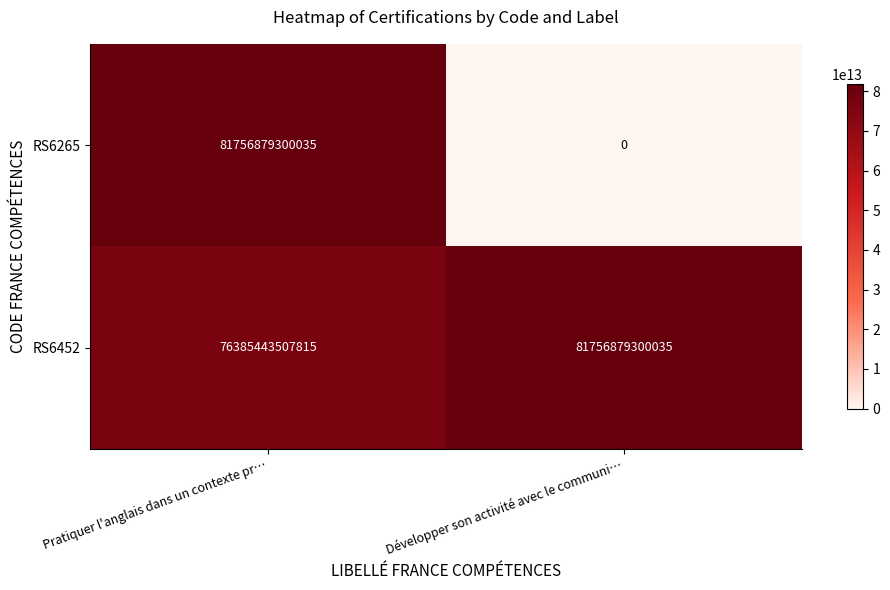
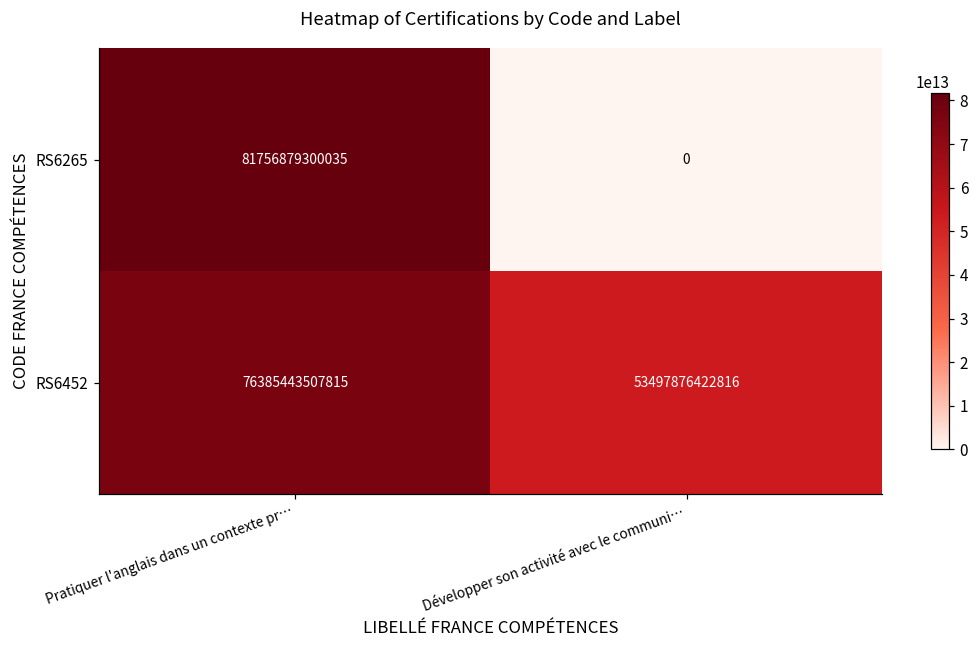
  {
    "RS6265": {
      "Pratiquer l'anglais dans un contexte pr…": 81756879300035,
      "Développer son activité avec le communi…": 0
    },
    "RS6452": {
      "Pratiquer l'anglais dans un contexte pr…": 76385443507815,
-     "Développer son activité avec le communi…": 81756879300035
+     "Développer son activité avec le communi…": 53497876422816
    }
  }
